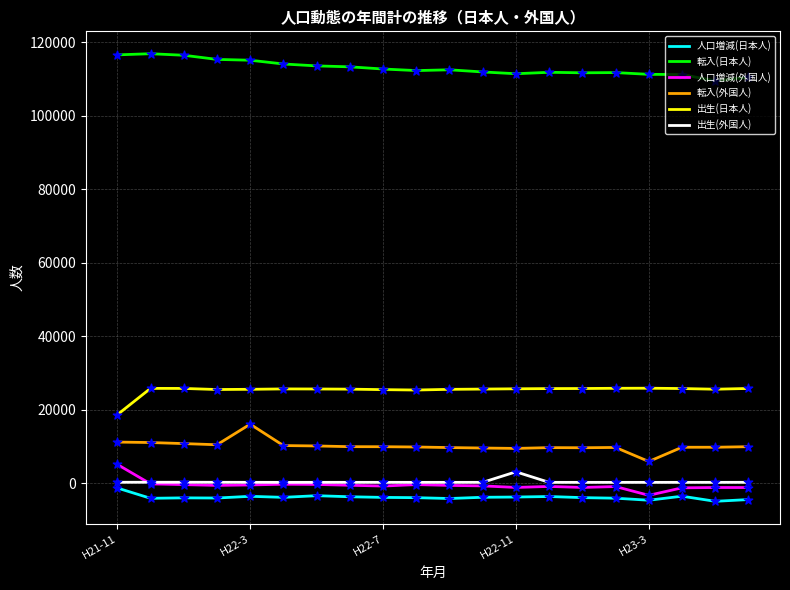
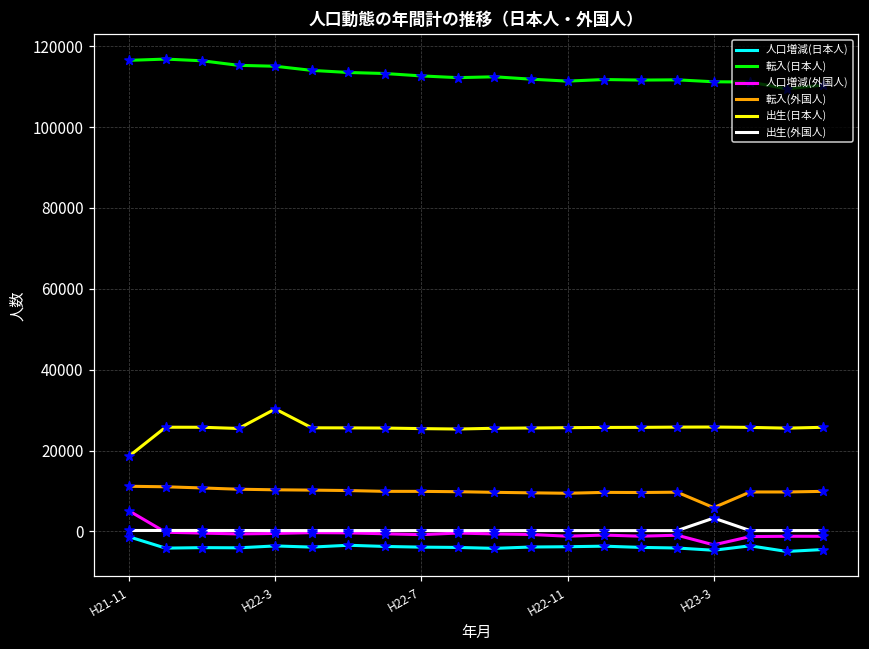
  {
    "人口増減(日本人)": {
      "H21-11": -1000,
      "H22-3": -4000,
      "H22-7": -4000,
      "H22-11": -4000,
      "H23-3": -5000
    },
    "転入(日本人)": {
      "H21-11": 117000,
      "H22-3": 115000,
      "H22-7": 113000,
      "H22-11": 111000,
      "H23-3": 111000
    },
    "人口増減(外国人)": {
      "H21-11": 5000,
      "H22-3": 0,
      "H22-7": -1000,
      "H22-11": -1000,
      "H23-3": -3000
    },
    "転入(外国人)": {
      "H21-11": 11000,
-     "H22-3": 16000,
+     "H22-3": 10000,
      "H22-7": 10000,
      "H22-11": 9000,
      "H23-3": 6000
    },
    "出生(日本人)": {
      "H21-11": 19000,
-     "H22-3": 26000,
+     "H22-3": 30000,
      "H22-7": 25000,
      "H22-11": 26000,
      "H23-3": 26000
    },
    "出生(外国人)": {
      "H21-11": 0,
      "H22-3": 0,
      "H22-7": 0,
-     "H22-11": 3000,
-     "H23-3": 0
+     "H22-11": 0,
+     "H23-3": 3000
    }
  }
